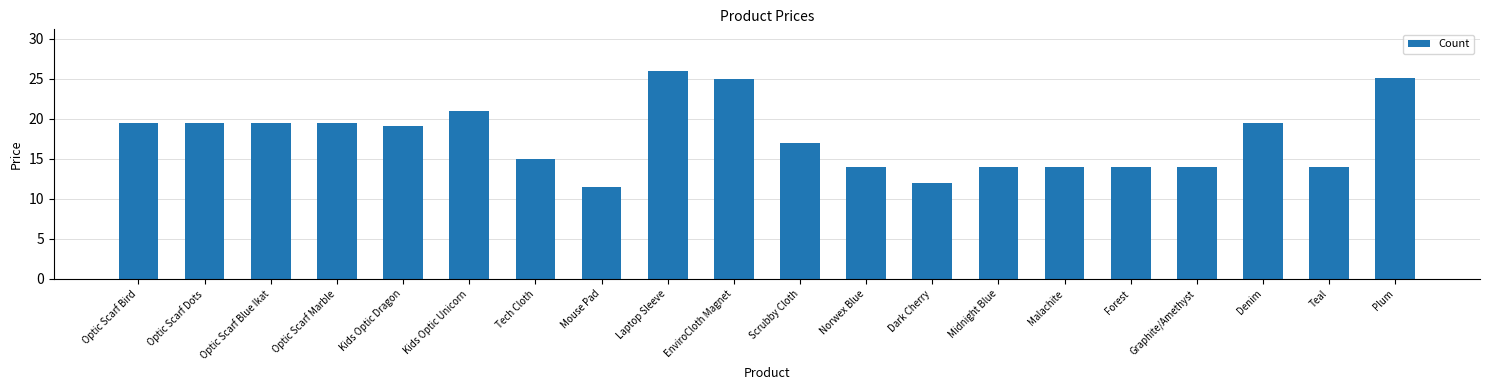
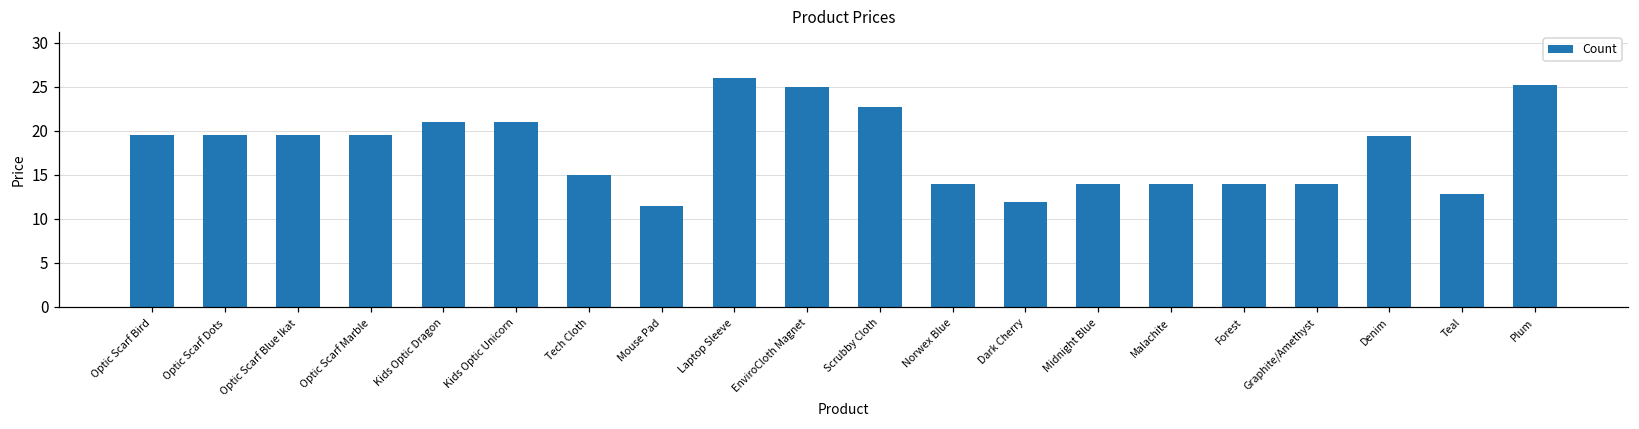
  {
    "Optic Scarf Bird": 19,
    "Optic Scarf Dots": 19,
    "Optic Scarf Blue Ikat": 19,
    "Optic Scarf Marble": 19,
-   "Kids Optic Dragon": 19,
+   "Kids Optic Dragon": 21,
    "Kids Optic Unicorn": 21,
    "Tech Cloth": 15,
    "Mouse Pad": 11,
    "Laptop Sleeve": 26,
    "EnviroCloth Magnet": 25,
-   "Scrubby Cloth": 17,
+   "Scrubby Cloth": 23,
    "Norwex Blue": 14,
    "Dark Cherry": 12,
    "Midnight Blue": 14,
    "Malachite": 14,
    "Forest": 14,
    "Graphite/Amethyst": 14,
    "Denim": 19,
-   "Teal": 14,
+   "Teal": 13,
    "Plum": 25
  }
